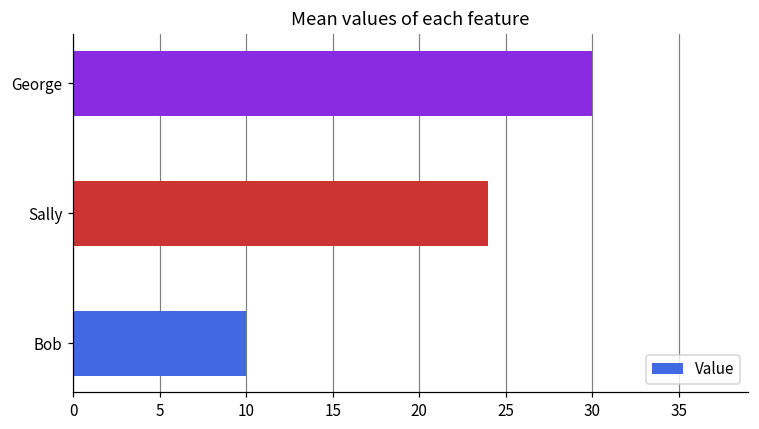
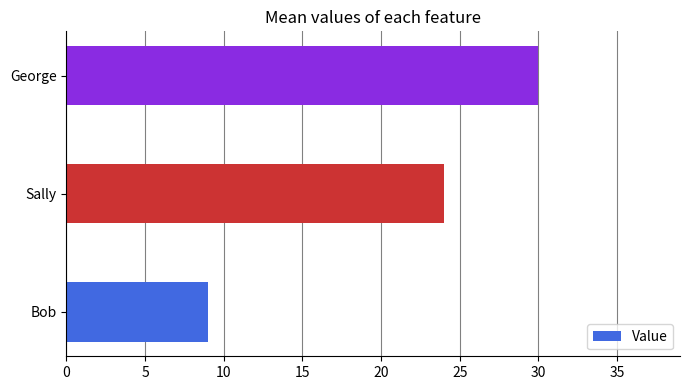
  {
    "George": 30,
    "Sally": 24,
-   "Bob": 10
+   "Bob": 9
  }
